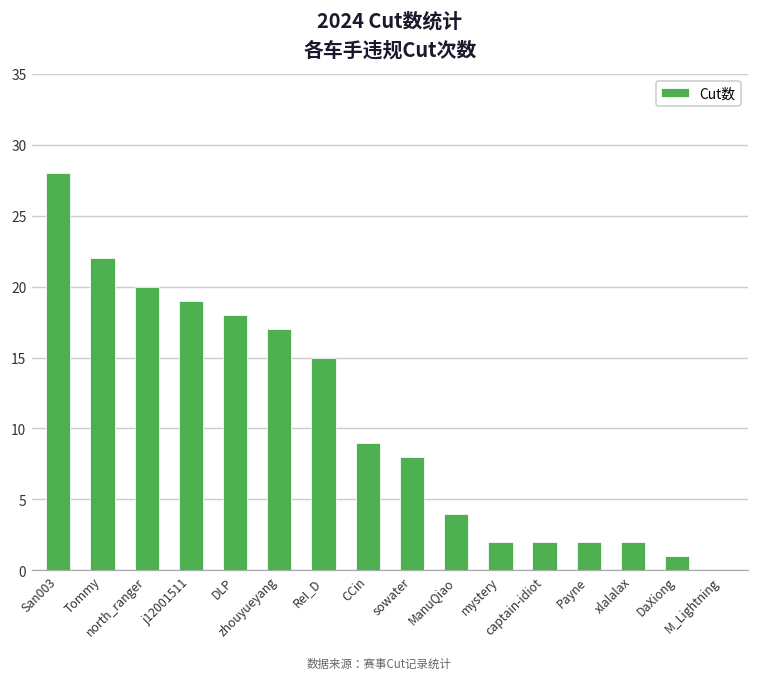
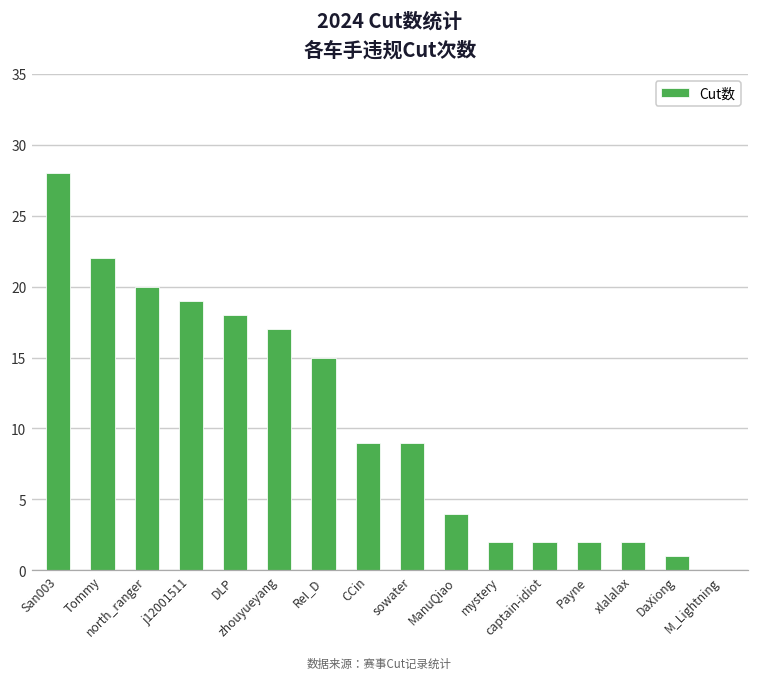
  {
    "San003": 28,
    "Tommy": 22,
    "north_ranger": 20,
    "j12001511": 19,
    "DLP": 18,
    "zhouyueyang": 17,
    "ReI_D": 15,
    "CCin": 9,
-   "sowater": 8,
+   "sowater": 9,
    "ManuQiao": 4,
    "mystery": 2,
    "captain-idiot": 2,
    "Payne": 2,
    "xlalalax": 2,
    "DaXiong": 1,
    "M_Lightning": 0
  }
